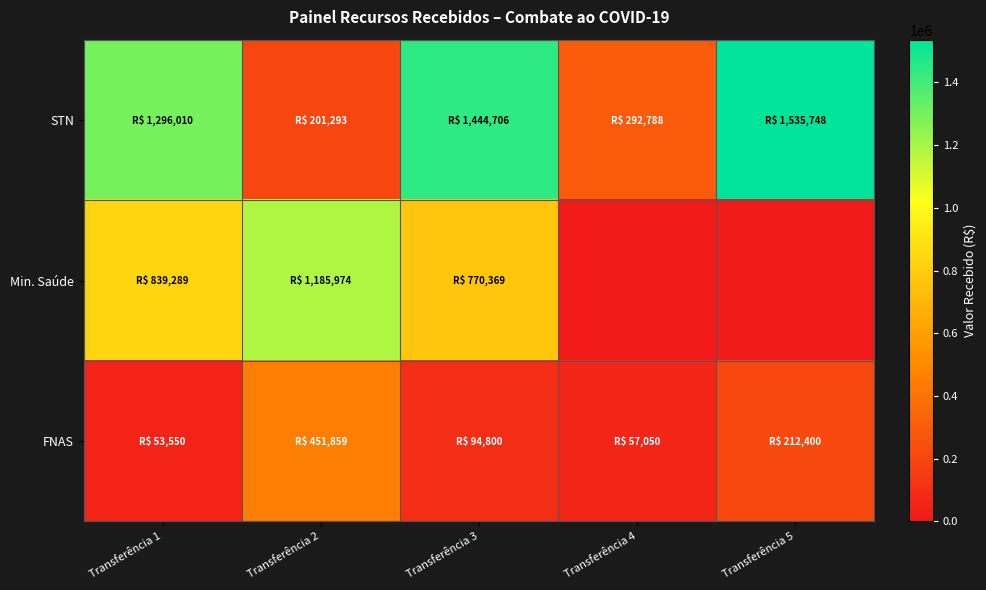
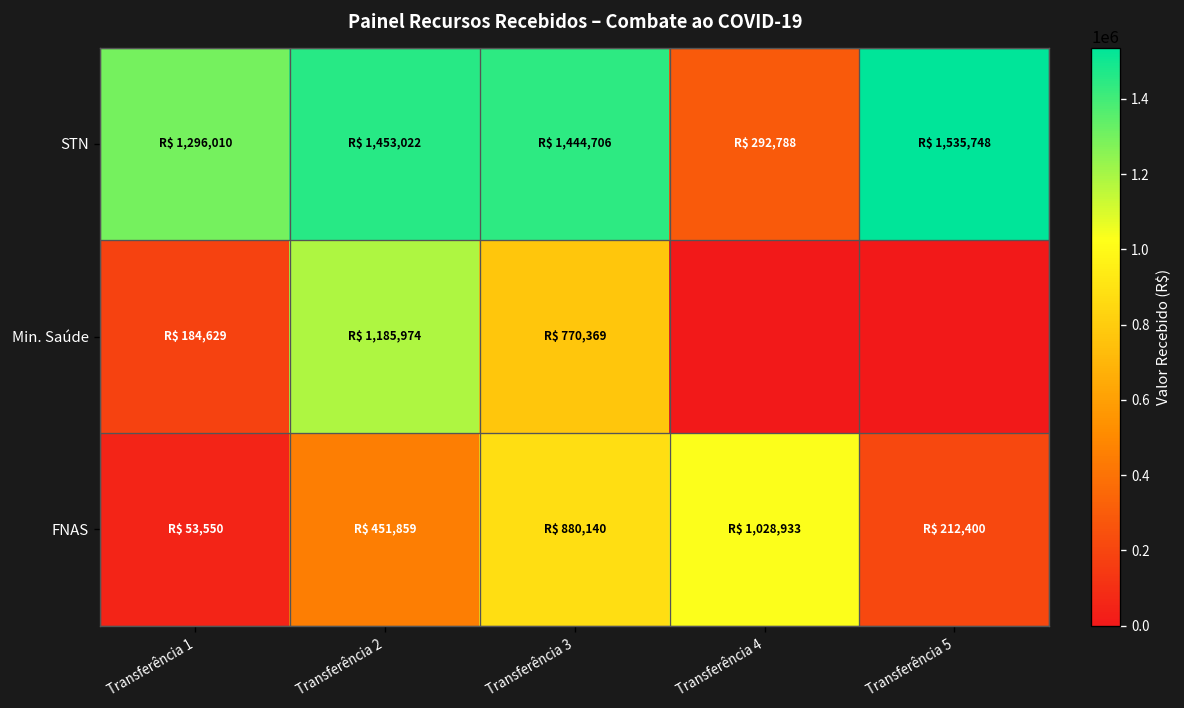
  {
    "STN": {
      "Transferência 1": "1,296,010",
-     "Transferência 2": "201,293",
+     "Transferência 2": "1,453,022",
      "Transferência 3": "1,444,706",
      "Transferência 4": "292,788",
      "Transferência 5": "1,535,748"
    },
    "Min. Saúde": {
-     "Transferência 1": "839,289",
+     "Transferência 1": "184,629",
      "Transferência 2": "1,185,974",
      "Transferência 3": "770,369"
    },
    "FNAS": {
      "Transferência 1": "53,550",
      "Transferência 2": "451,859",
-     "Transferência 3": "94,800",
-     "Transferência 4": "57,050",
+     "Transferência 3": "880,140",
+     "Transferência 4": "1,028,933",
      "Transferência 5": "212,400"
    }
  }
